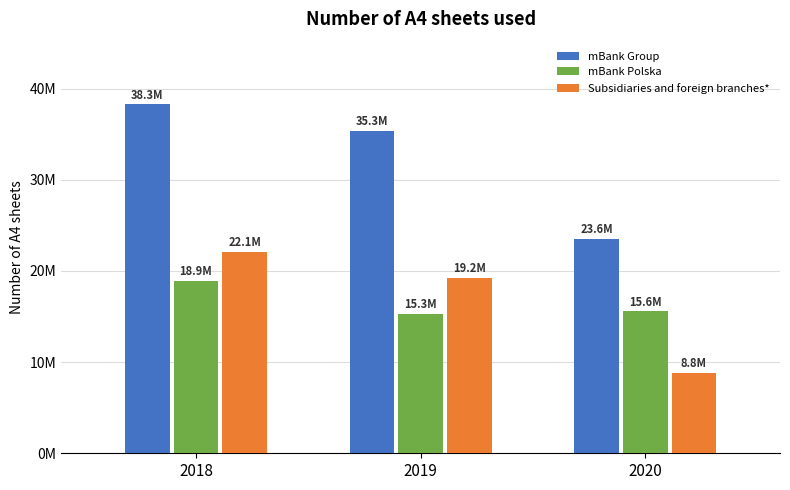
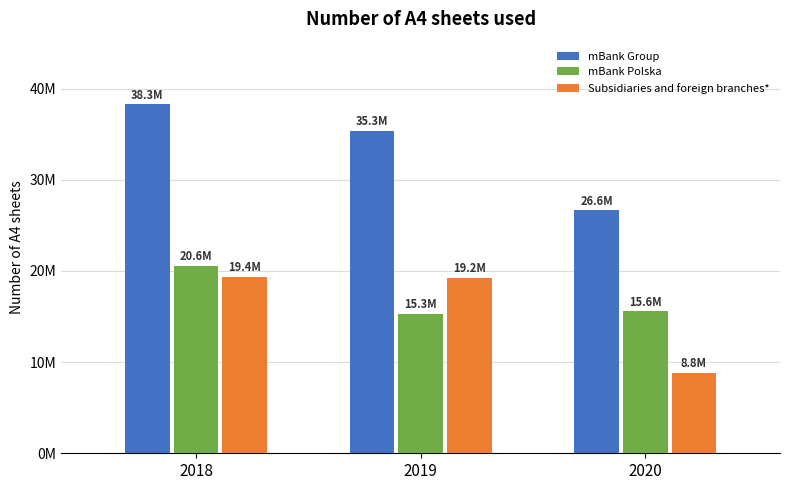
  {
    "mBank Group": {
      "2018": "38.3M",
      "2019": "35.3M",
-     "2020": "23.6M"
+     "2020": "26.6M"
    },
    "mBank Polska": {
-     "2018": "18.9M",
+     "2018": "20.6M",
      "2019": "15.3M",
      "2020": "15.6M"
    },
    "Subsidiaries and foreign branches*": {
-     "2018": "22.1M",
+     "2018": "19.4M",
      "2019": "19.2M",
      "2020": "8.8M"
    }
  }
